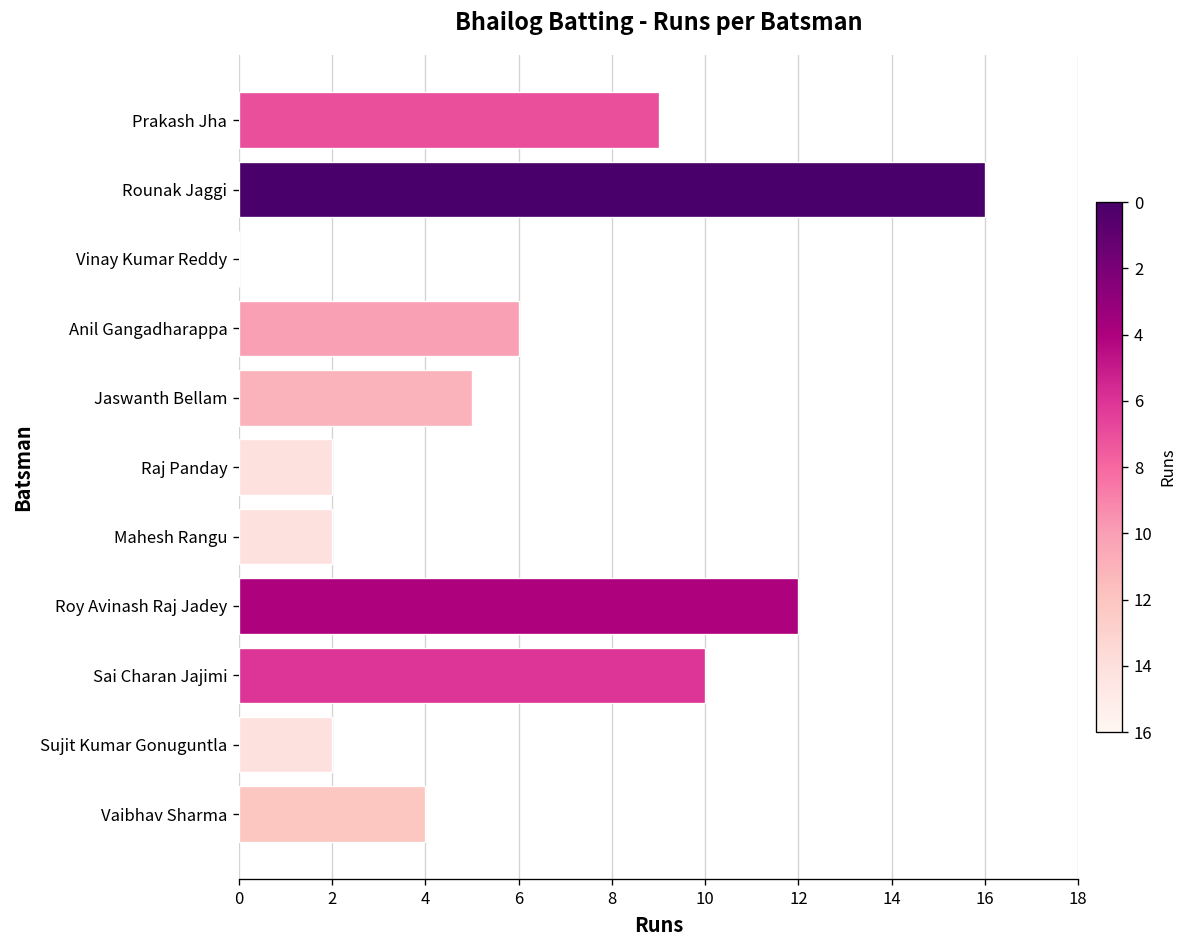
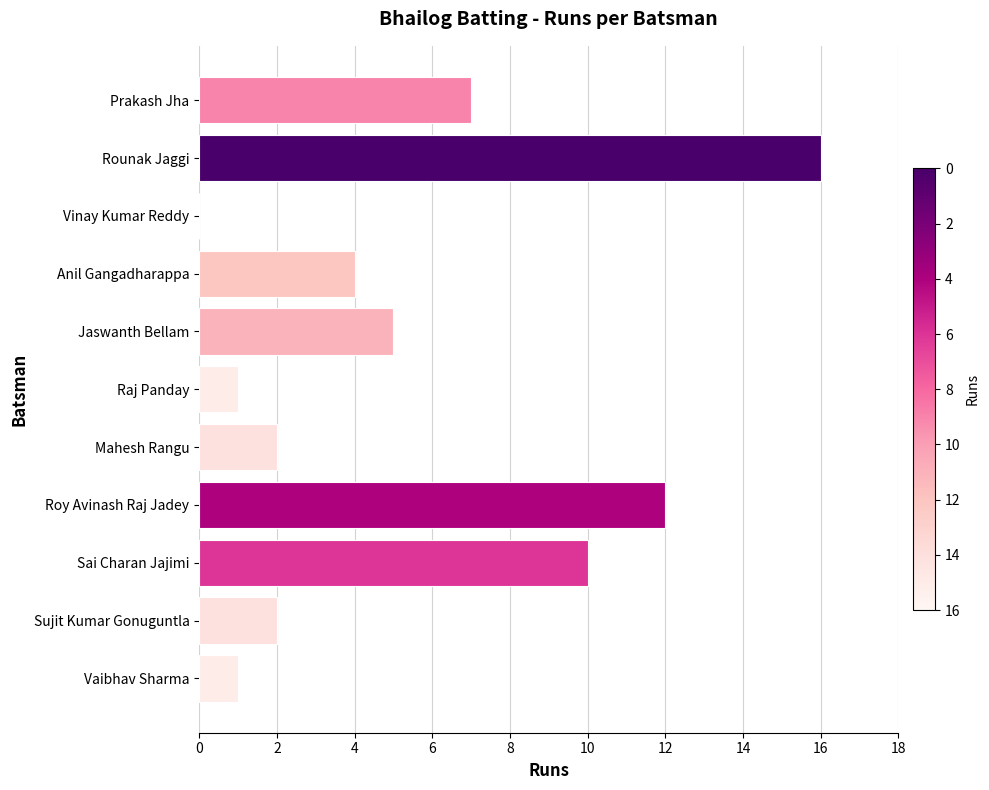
  {
-   "Prakash Jha": 9,
+   "Prakash Jha": 7,
    "Rounak Jaggi": 16,
    "Vinay Kumar Reddy": 0,
-   "Anil Gangadharappa": 6,
+   "Anil Gangadharappa": 4,
    "Jaswanth Bellam": 5,
-   "Raj Panday": 2,
+   "Raj Panday": 1,
    "Mahesh Rangu": 2,
    "Roy Avinash Raj Jadey": 12,
    "Sai Charan Jajimi": 10,
    "Sujit Kumar Gonuguntla": 2,
-   "Vaibhav Sharma": 4
+   "Vaibhav Sharma": 1
  }
